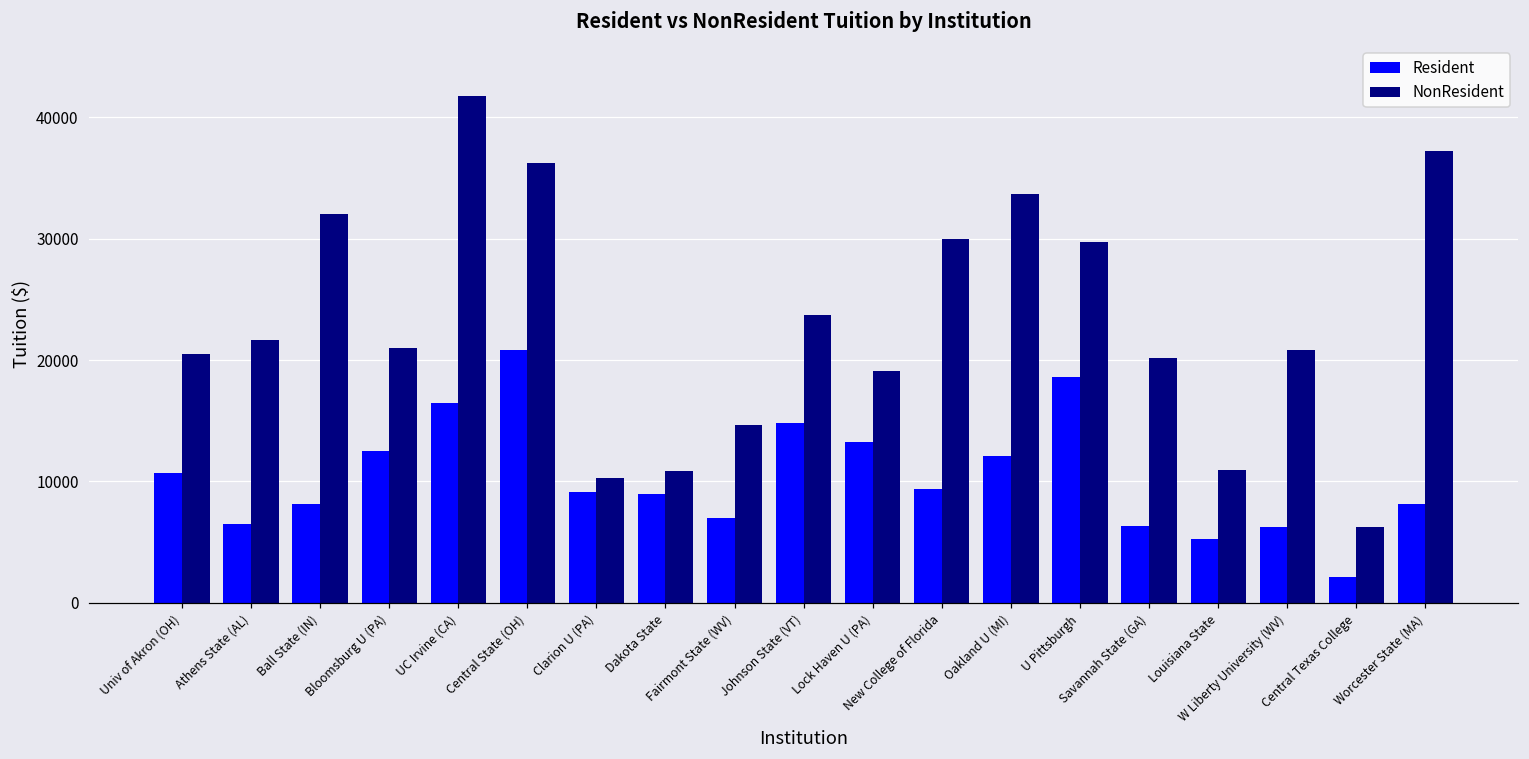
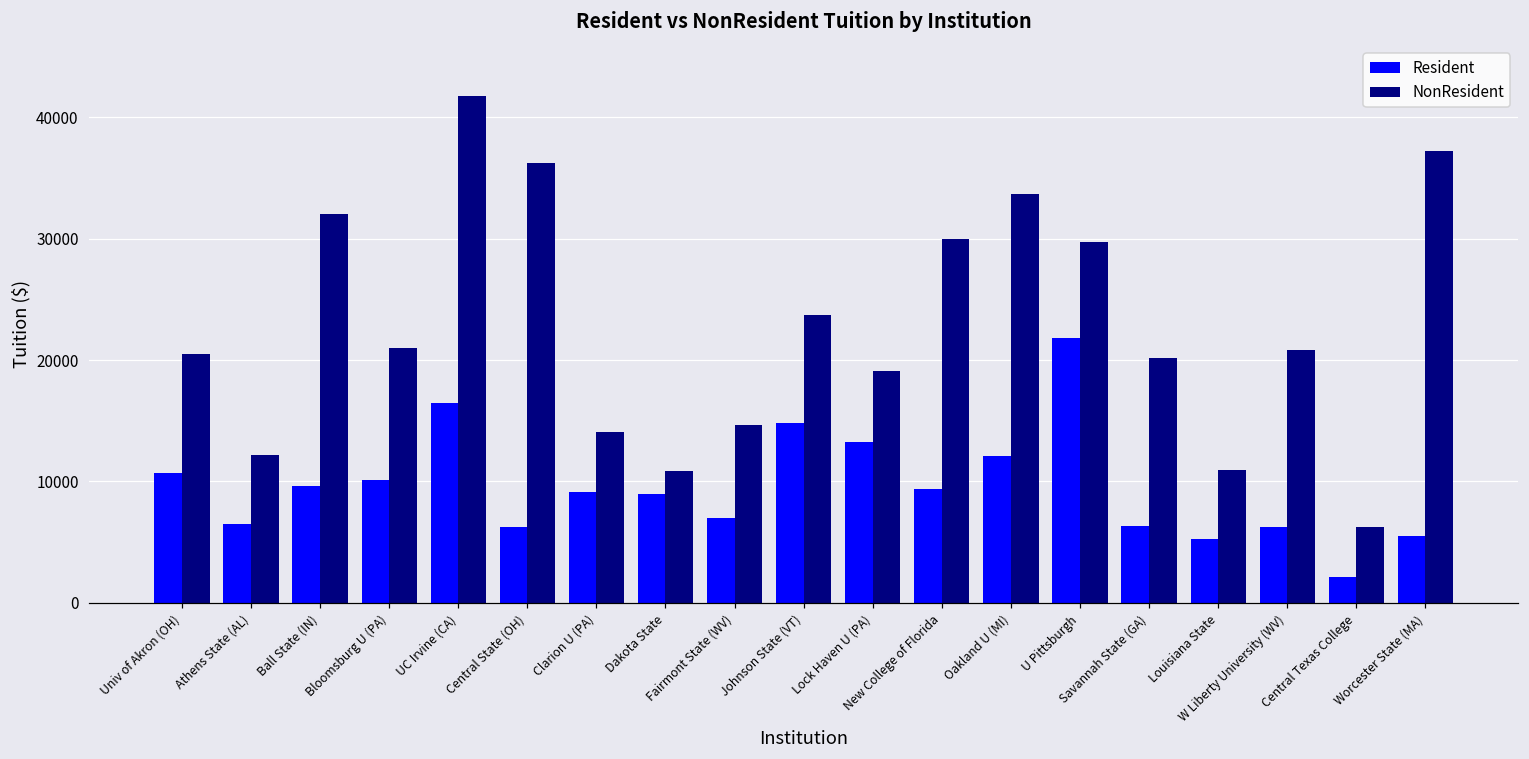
  {
    "Resident": {
      "Univ of Akron (OH)": 10700,
      "Athens State (AL)": 6500,
-     "Ball State (IN)": 8200,
-     "Bloomsburg U (PA)": 12500,
+     "Ball State (IN)": 9700,
+     "Bloomsburg U (PA)": 10200,
      "UC Irvine (CA)": 16500,
-     "Central State (OH)": 20800,
+     "Central State (OH)": 6200,
      "Clarion U (PA)": 9200,
      "Dakota State": 8900,
      "Fairmont State (WV)": 7000,
      "Johnson State (VT)": 14800,
      "Lock Haven U (PA)": 13200,
      "New College of Florida": 9400,
      "Oakland U (MI)": 12100,
-     "U Pittsburgh": 18600,
+     "U Pittsburgh": 21800,
      "Savannah State (GA)": 6300,
      "Louisiana State": 5200,
      "W Liberty University (WV)": 6200,
      "Central Texas College": 2100,
-     "Worcester State (MA)": 8200
+     "Worcester State (MA)": 5500
    },
    "NonResident": {
      "Univ of Akron (OH)": 20500,
-     "Athens State (AL)": 21600,
+     "Athens State (AL)": 12200,
      "Ball State (IN)": 32000,
      "Bloomsburg U (PA)": 21000,
      "UC Irvine (CA)": 41700,
      "Central State (OH)": 36200,
-     "Clarion U (PA)": 10300,
+     "Clarion U (PA)": 14100,
      "Dakota State": 10900,
      "Fairmont State (WV)": 14700,
      "Johnson State (VT)": 23700,
      "Lock Haven U (PA)": 19100,
      "New College of Florida": 30000,
      "Oakland U (MI)": 33700,
      "U Pittsburgh": 29800,
      "Savannah State (GA)": 20200,
      "Louisiana State": 11000,
      "W Liberty University (WV)": 20900,
      "Central Texas College": 6300,
      "Worcester State (MA)": 37200
    }
  }
